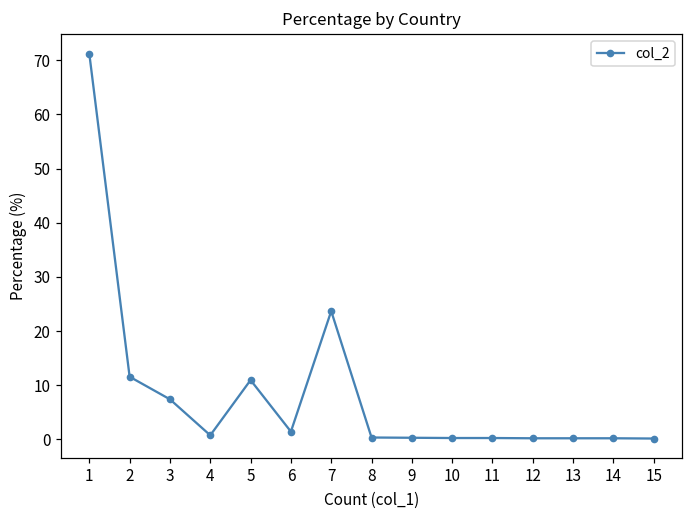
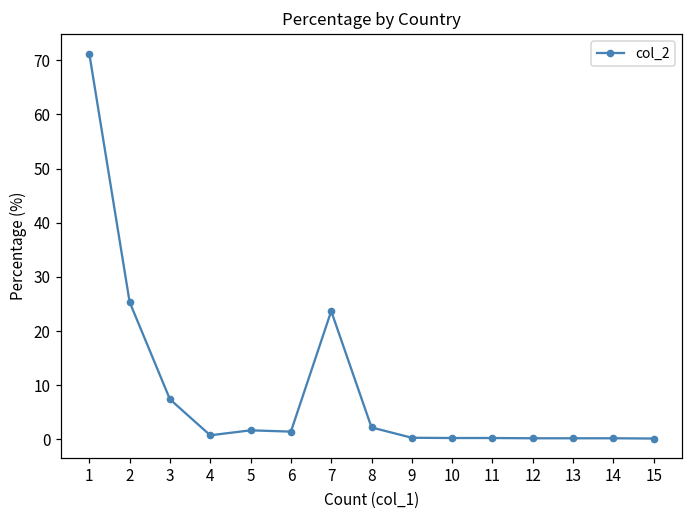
  {
    "1": 71,
-   "2": 12,
+   "2": 25,
    "3": 7,
    "4": 1,
-   "5": 11,
+   "5": 2,
    "6": 1,
    "7": 24,
-   "8": 0,
+   "8": 2,
    "9": 0,
    "10": 0,
    "11": 0,
    "12": 0,
    "13": 0,
    "14": 0,
    "15": 0
  }
